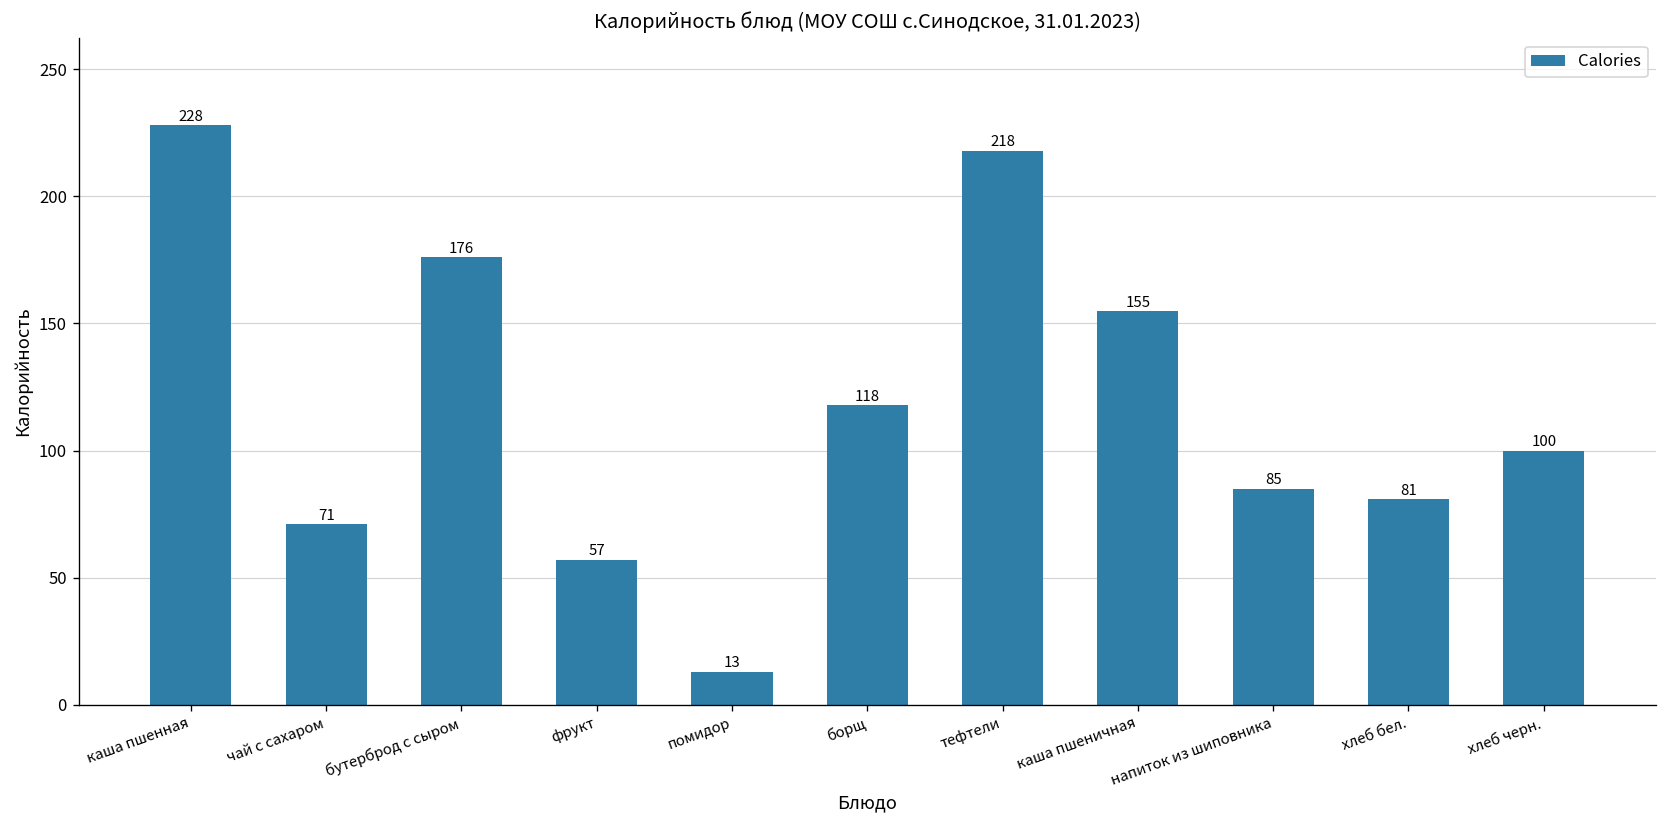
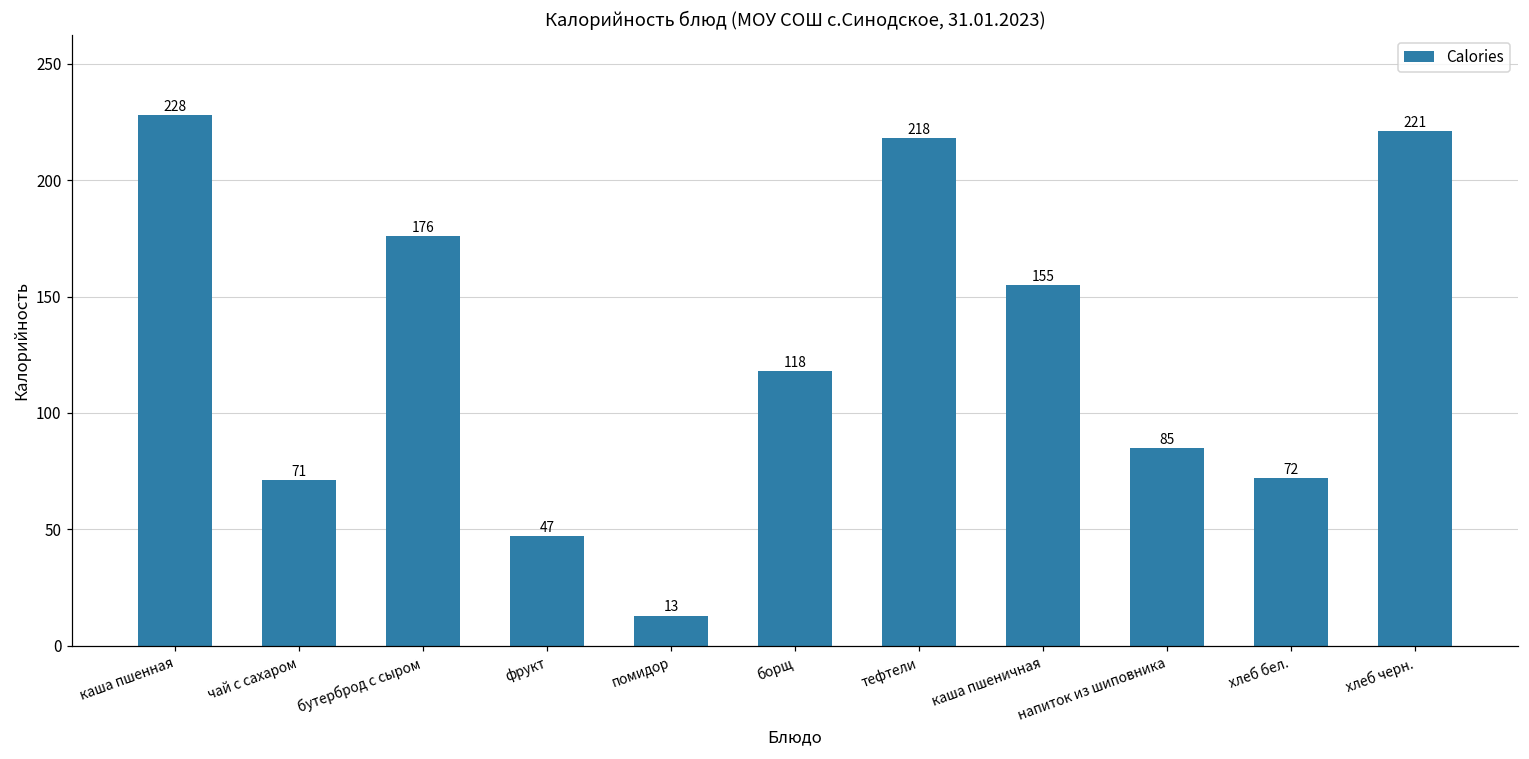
  {
    "каша пшенная": 228,
    "чай с сахаром": 71,
    "бутерброд с сыром": 176,
-   "фрукт": 57,
+   "фрукт": 47,
    "помидор": 13,
    "борщ": 118,
    "тефтели": 218,
    "каша пшеничная": 155,
    "напиток из шиповника": 85,
-   "хлеб бел.": 81,
-   "хлеб черн.": 100
+   "хлеб бел.": 72,
+   "хлеб черн.": 221
  }
